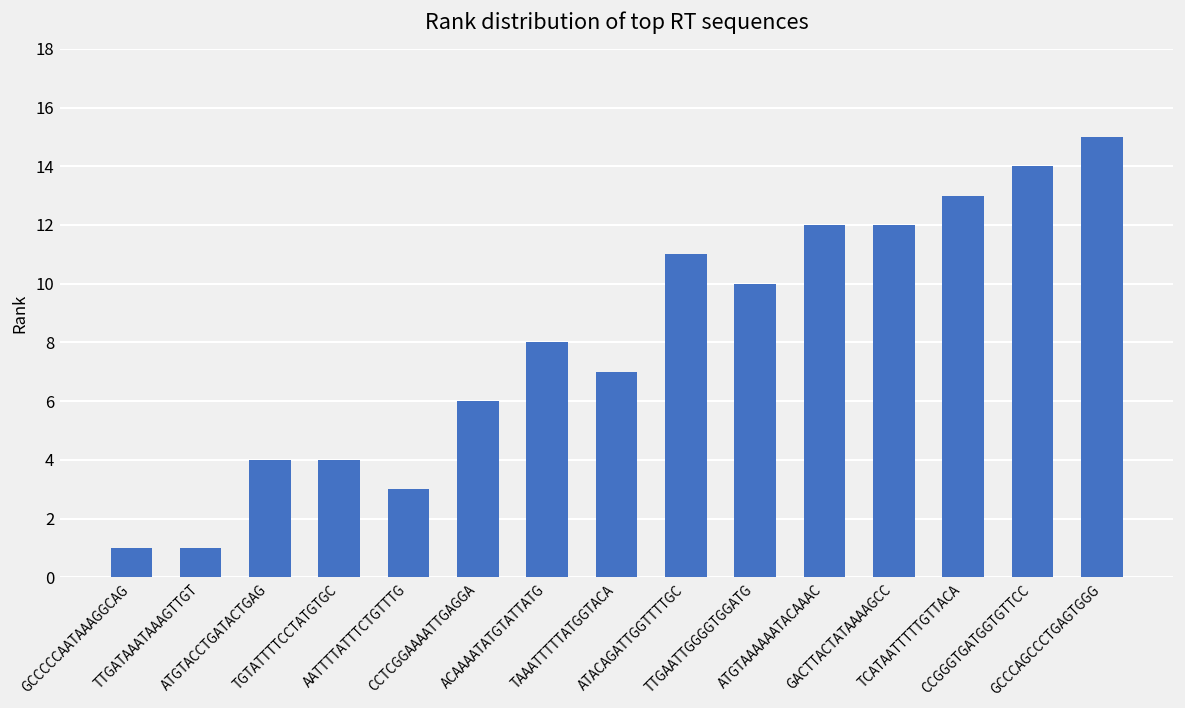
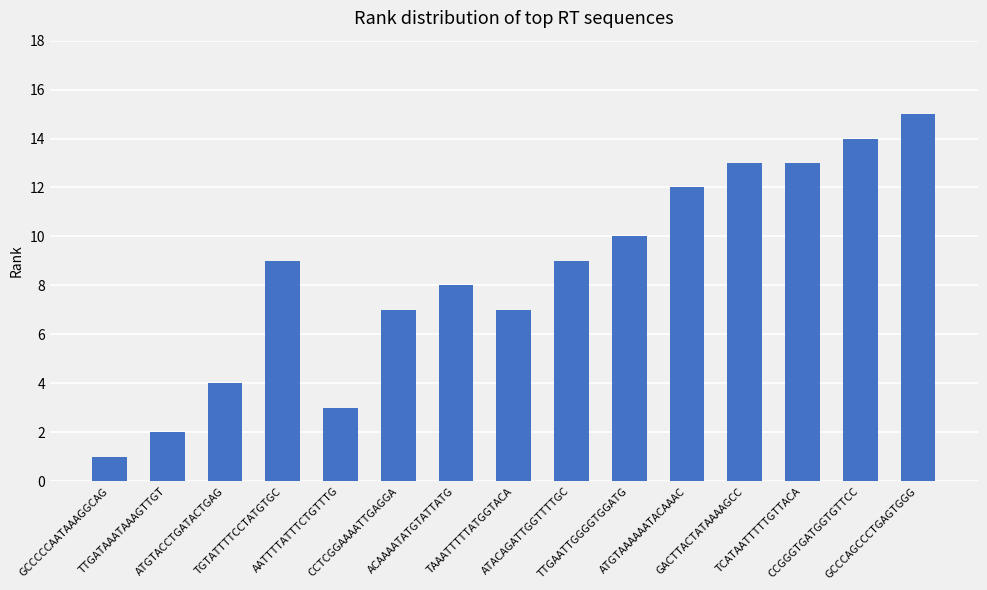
  {
    "GCCCCCAATAAAGGCAG": 1,
-   "TTGATAAATAAAGTTGT": 1,
+   "TTGATAAATAAAGTTGT": 2,
    "ATGTACCTGATACTGAG": 4,
-   "TGTATTTTCCTATGTGC": 4,
+   "TGTATTTTCCTATGTGC": 9,
    "AATTTTATTTCTGTTTG": 3,
-   "CCTCGGAAAATTGAGGA": 6,
+   "CCTCGGAAAATTGAGGA": 7,
    "ACAAAATATGTATTATG": 8,
    "TAAATTTTTATGGTACA": 7,
-   "ATACAGATTGGTTTTGC": 11,
+   "ATACAGATTGGTTTTGC": 9,
    "TTGAATTGGGGTGGATG": 10,
    "ATGTAAAAAATACAAAC": 12,
-   "GACTTACTATAAAAGCC": 12,
+   "GACTTACTATAAAAGCC": 13,
    "TCATAATTTTTGTTACA": 13,
    "CCGGGTGATGGTGTTCC": 14,
    "GCCCAGCCCTGAGTGGG": 15
  }
